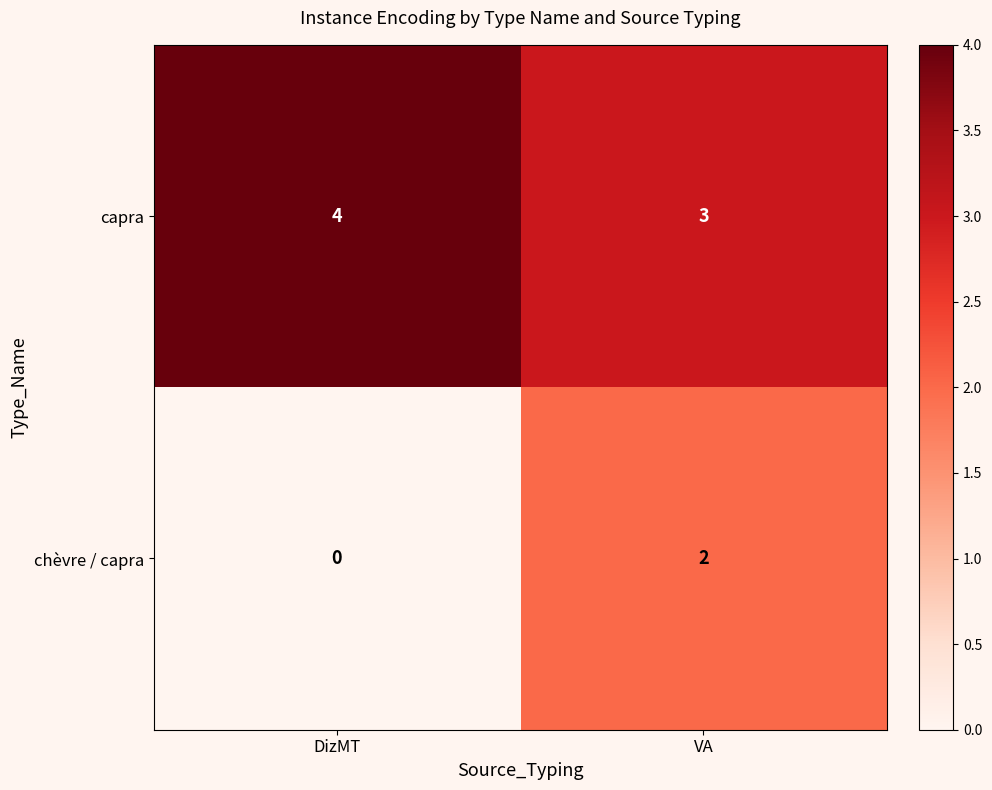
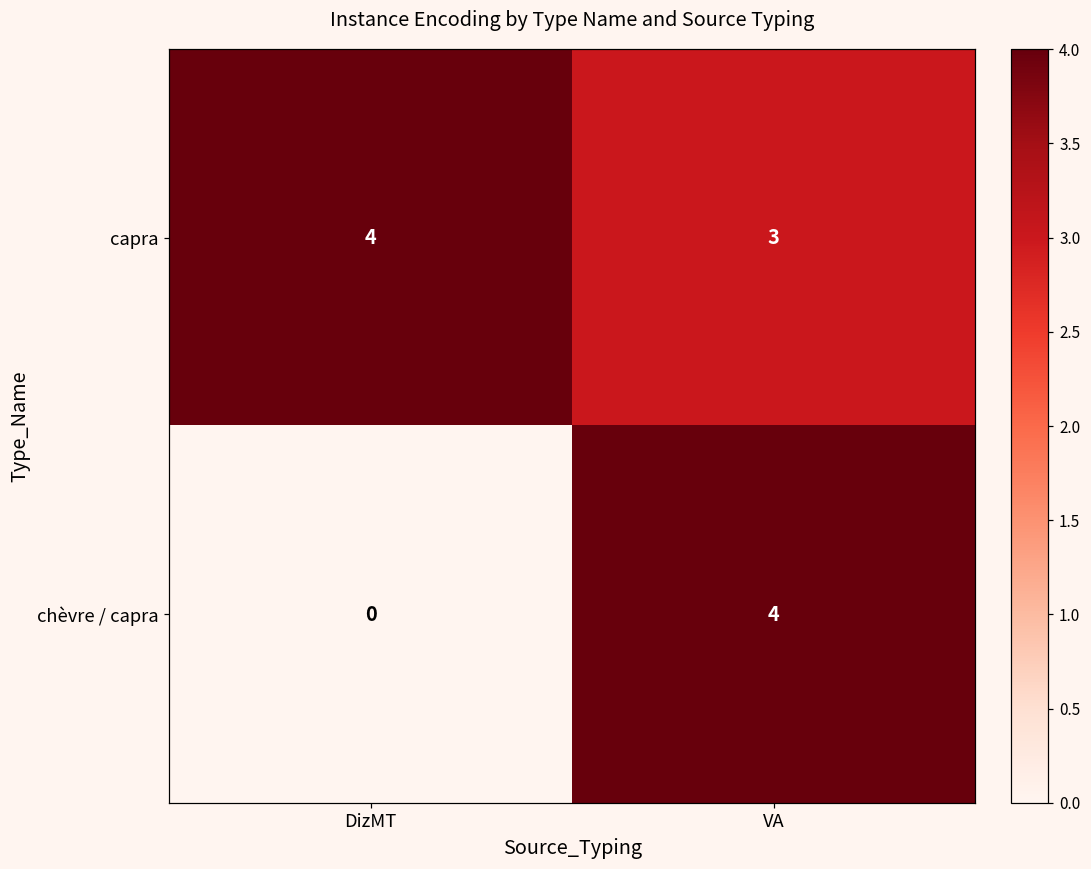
  {
    "capra": {
      "DizMT": 4,
      "VA": 3
    },
    "chèvre / capra": {
      "DizMT": 0,
-     "VA": 2
+     "VA": 4
    }
  }
